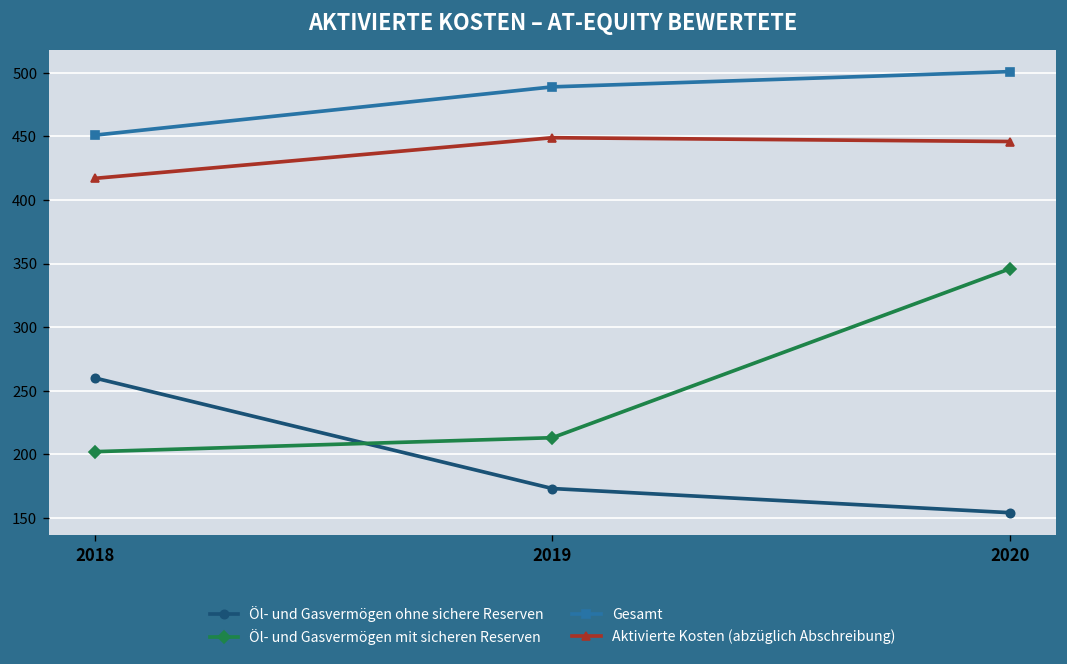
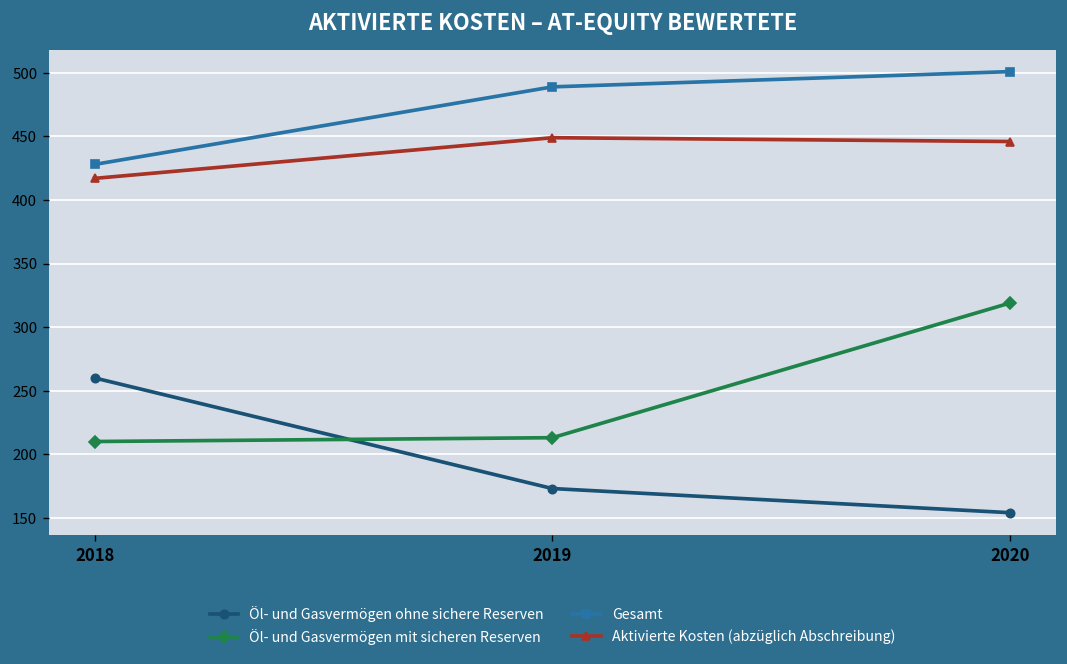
  {
    "Öl- und Gasvermögen ohne sichere Reserven": {
      "2018": 260,
      "2019": 173,
      "2020": 154
    },
    "Öl- und Gasvermögen mit sicheren Reserven": {
-     "2018": 202,
+     "2018": 210,
      "2019": 213,
-     "2020": 346
+     "2020": 319
    },
    "Gesamt": {
-     "2018": 451,
+     "2018": 428,
      "2019": 489,
      "2020": 501
    },
    "Aktivierte Kosten (abzüglich Abschreibung)": {
      "2018": 417,
      "2019": 449,
      "2020": 446
    }
  }
